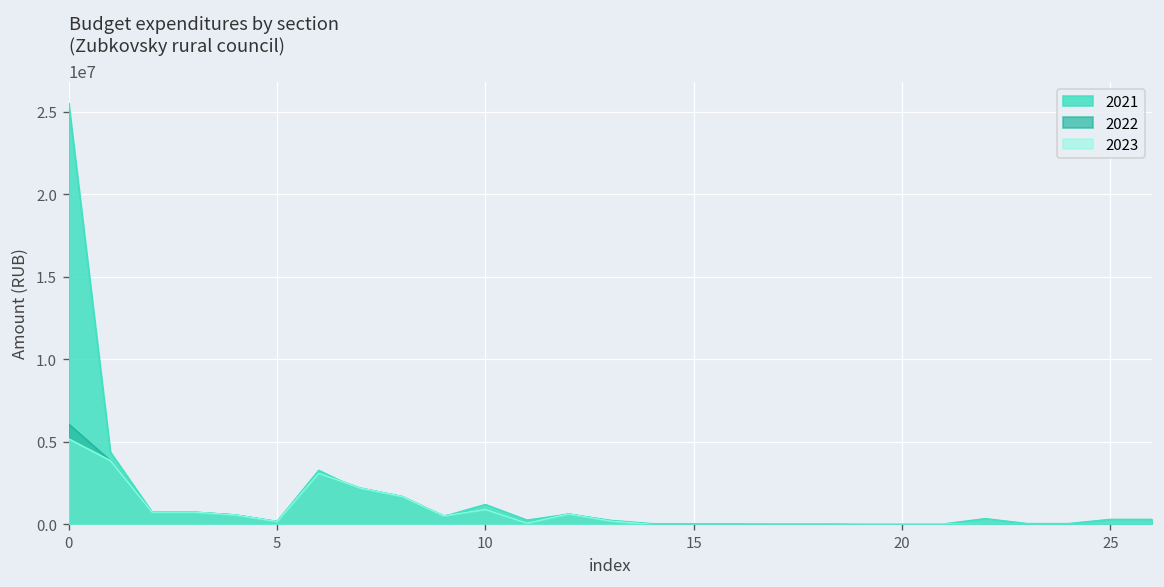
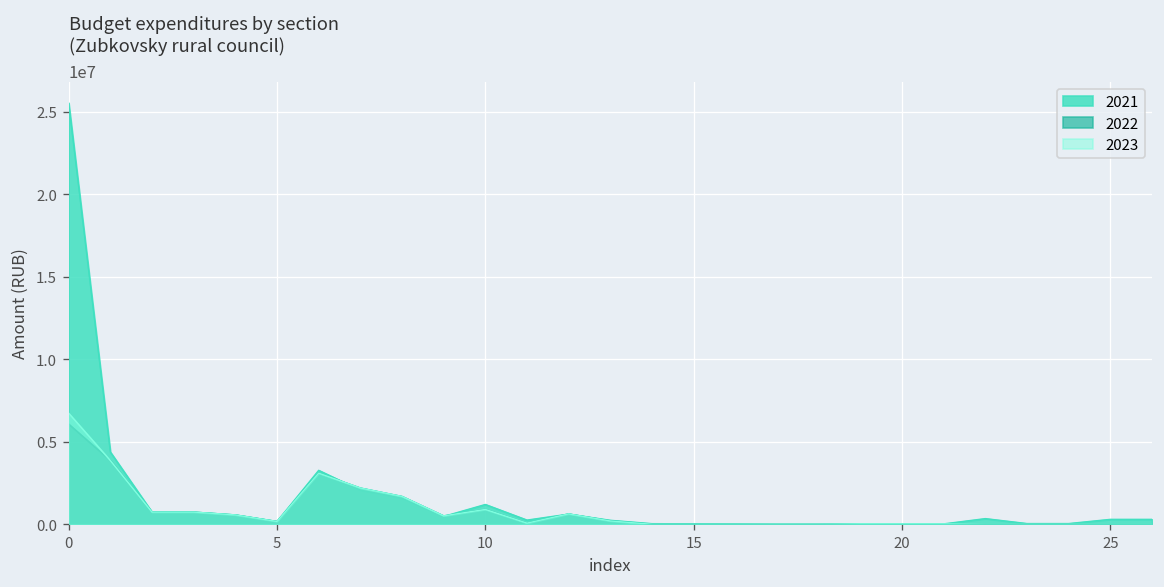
  {
    "2023": {
-     "0": 5200000
+     "0": 6700000
    }
  }
